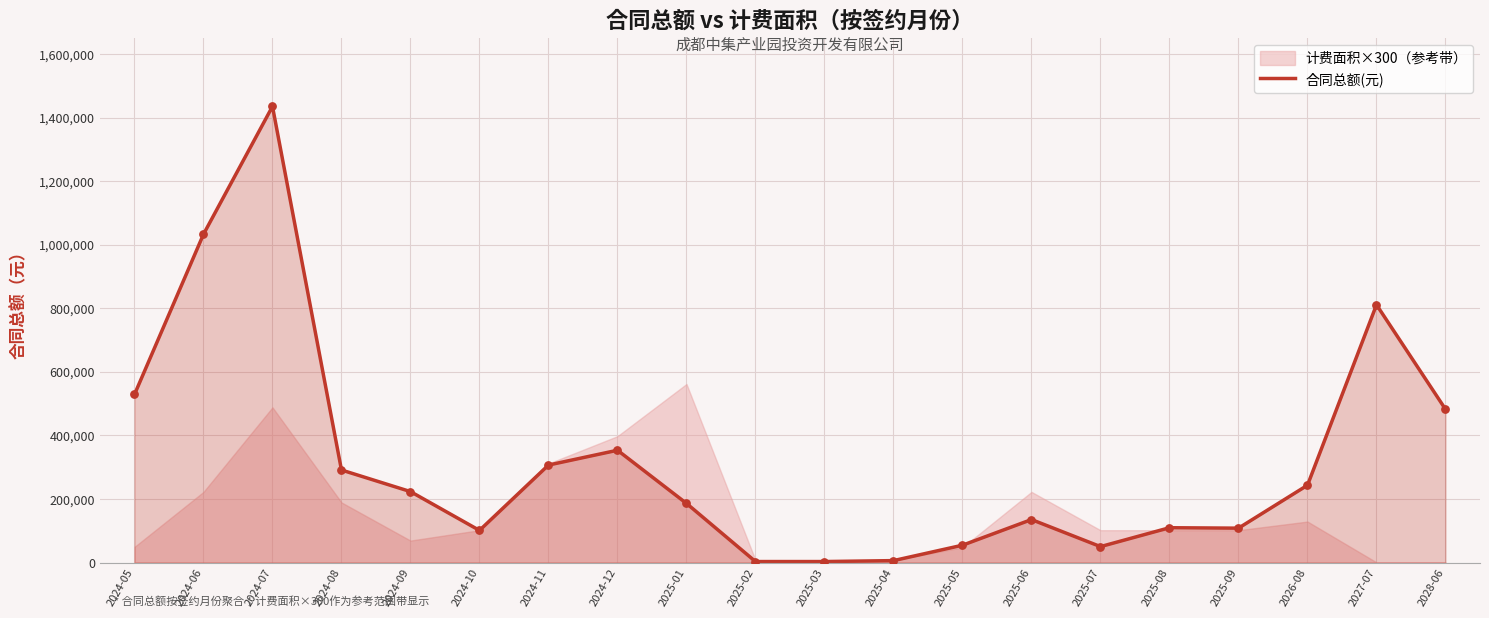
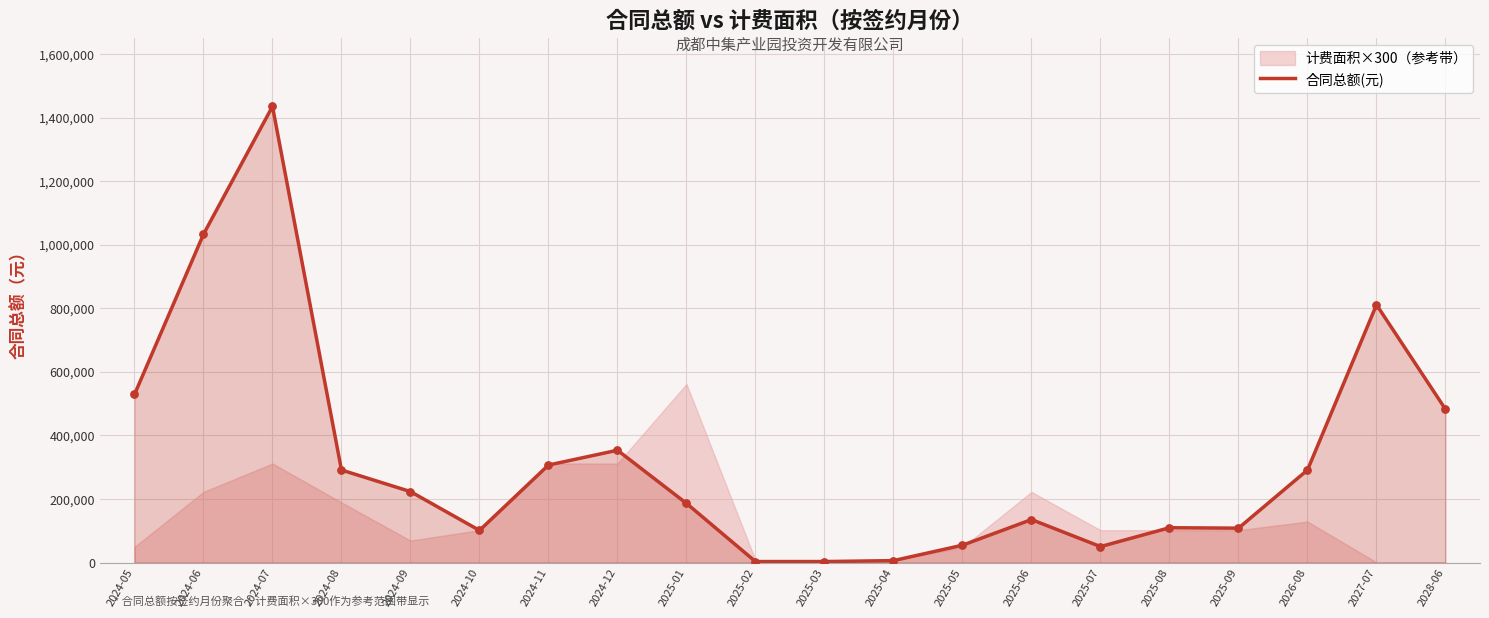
  {
    "合同总额(元)": {
      "2024-05": "530,000",
      "2024-06": "1,030,000",
      "2024-07": "1,430,000",
      "2024-08": "290,000",
      "2024-09": "220,000",
      "2024-12": "350,000",
      "2025-01": "190,000",
      "2025-06": "140,000",
      "2025-07": "50,000",
-     "2026-08": "240,000",
+     "2026-08": "290,000",
      "2027-07": "810,000",
      "2028-06": "480,000"
    },
    "计费面积×300（参考带）": {
      "2024-05": "50,000",
      "2024-06": "220,000",
-     "2024-07": "490,000",
+     "2024-07": "310,000",
      "2024-08": "190,000",
      "2024-09": "70,000",
-     "2024-12": "400,000",
+     "2024-12": "310,000",
      "2025-01": "560,000",
      "2025-06": "220,000",
      "2025-07": "100,000",
      "2026-08": "130,000"
    }
  }
